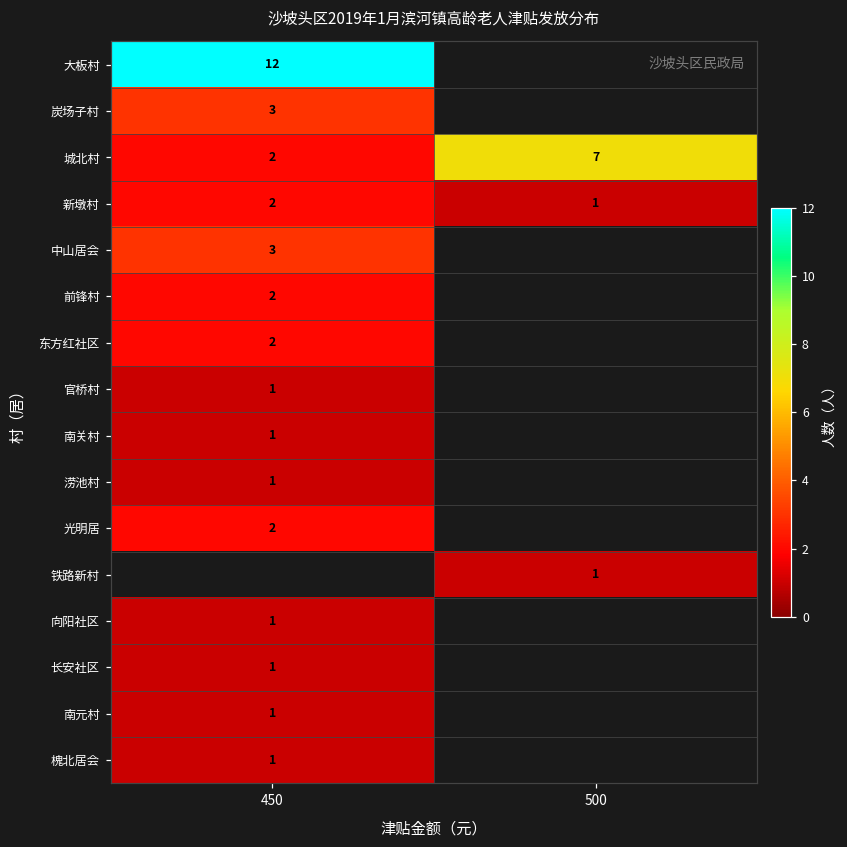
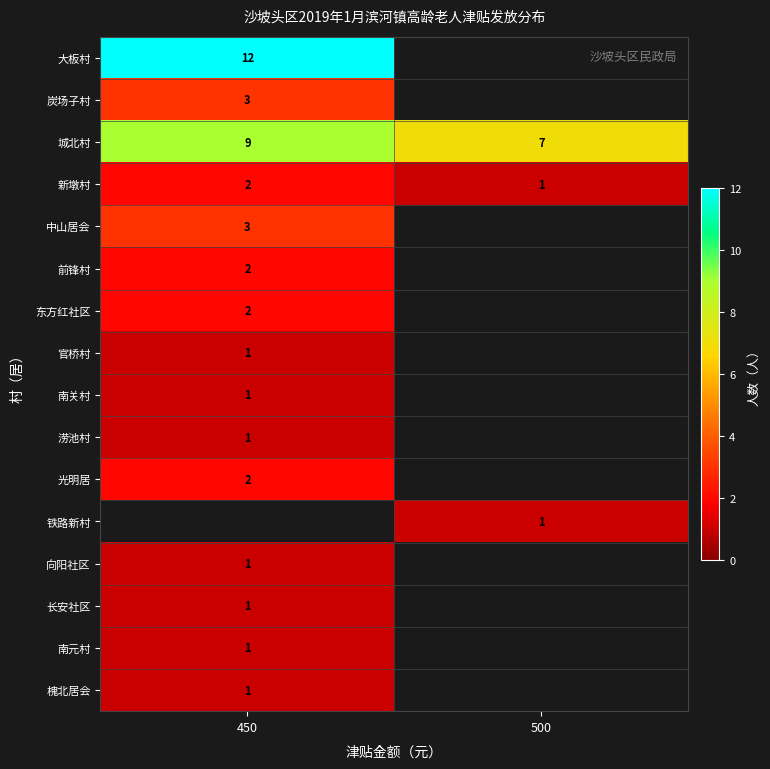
  {
    "大板村": {
      "450": 12
    },
    "炭场子村": {
      "450": 3
    },
    "城北村": {
-     "450": 2,
+     "450": 9,
      "500": 7
    },
    "新墩村": {
      "450": 2,
      "500": 1
    },
    "中山居会": {
      "450": 3
    },
    "前锋村": {
      "450": 2
    },
    "东方红社区": {
      "450": 2
    },
    "官桥村": {
      "450": 1
    },
    "南关村": {
      "450": 1
    },
    "涝池村": {
      "450": 1
    },
    "光明居": {
      "450": 2
    },
    "铁路新村": {
      "500": 1
    },
    "向阳社区": {
      "450": 1
    },
    "长安社区": {
      "450": 1
    },
    "南元村": {
      "450": 1
    },
    "槐北居会": {
      "450": 1
    }
  }
